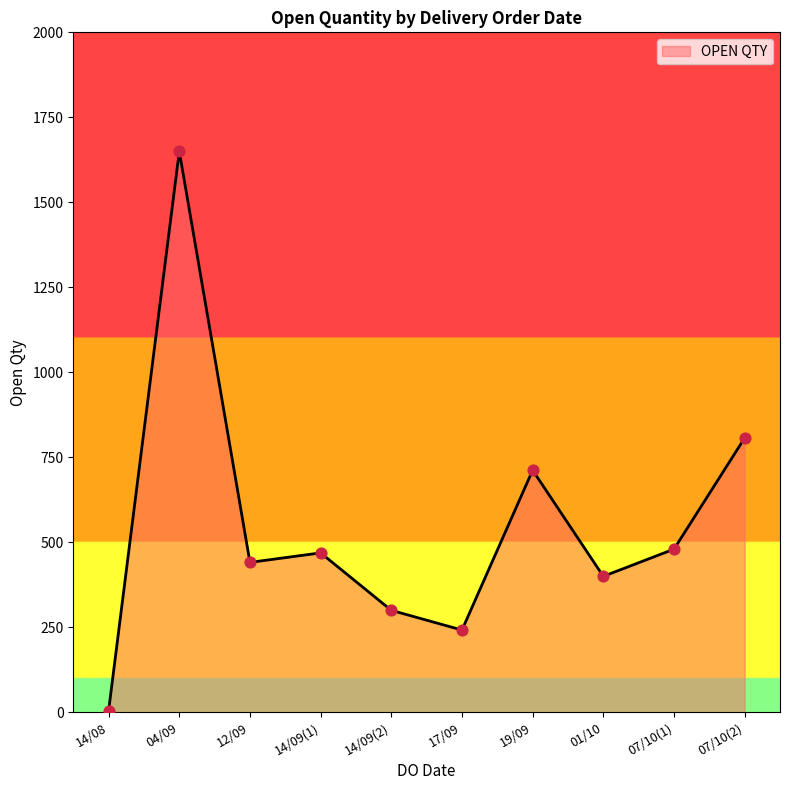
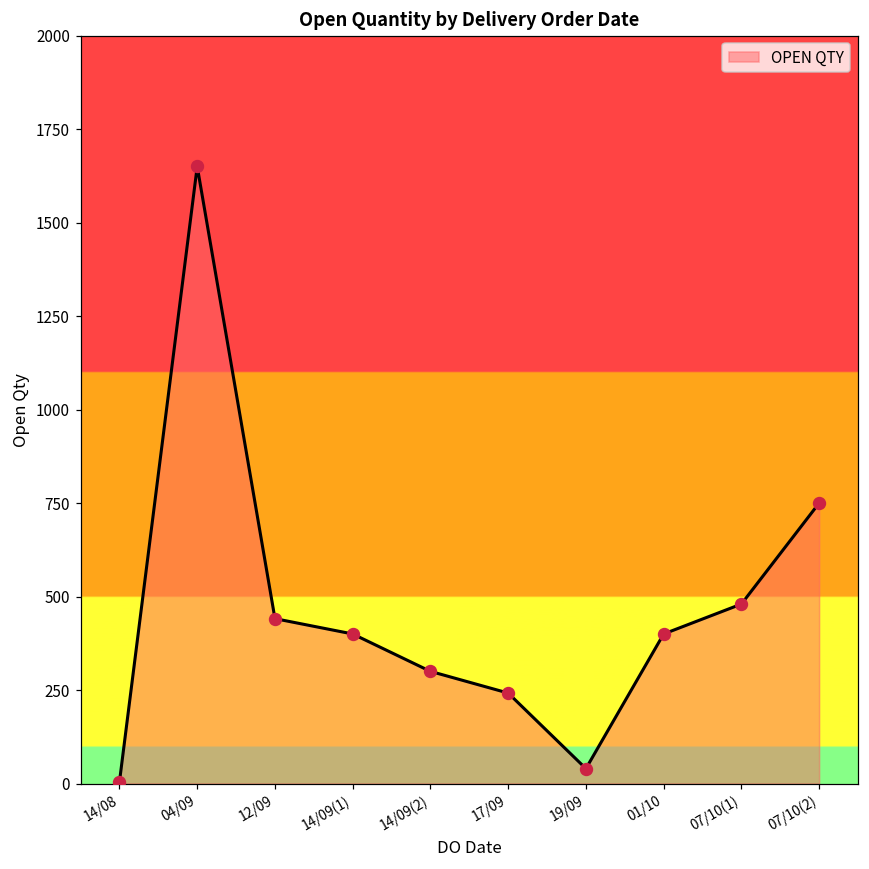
  {
    "14/08": 10,
    "04/09": 1650,
    "12/09": 440,
-   "14/09(1)": 470,
+   "14/09(1)": 400,
    "14/09(2)": 300,
    "17/09": 240,
-   "19/09": 710,
+   "19/09": 40,
    "01/10": 400,
    "07/10(1)": 480,
-   "07/10(2)": 810
+   "07/10(2)": 750
  }
